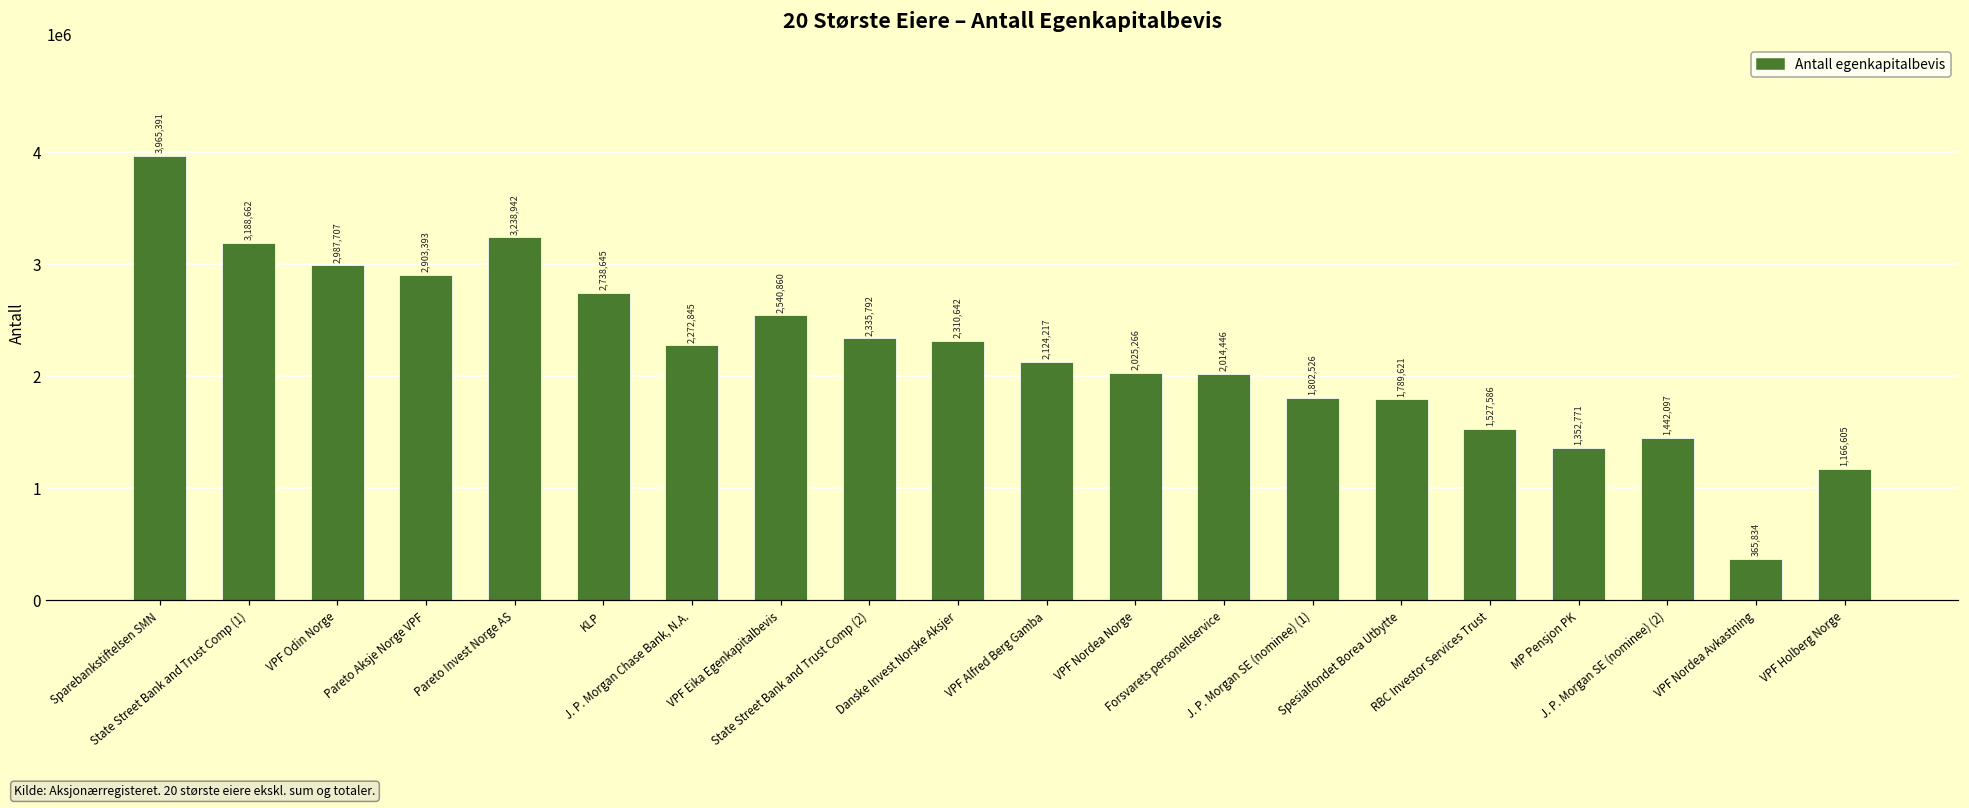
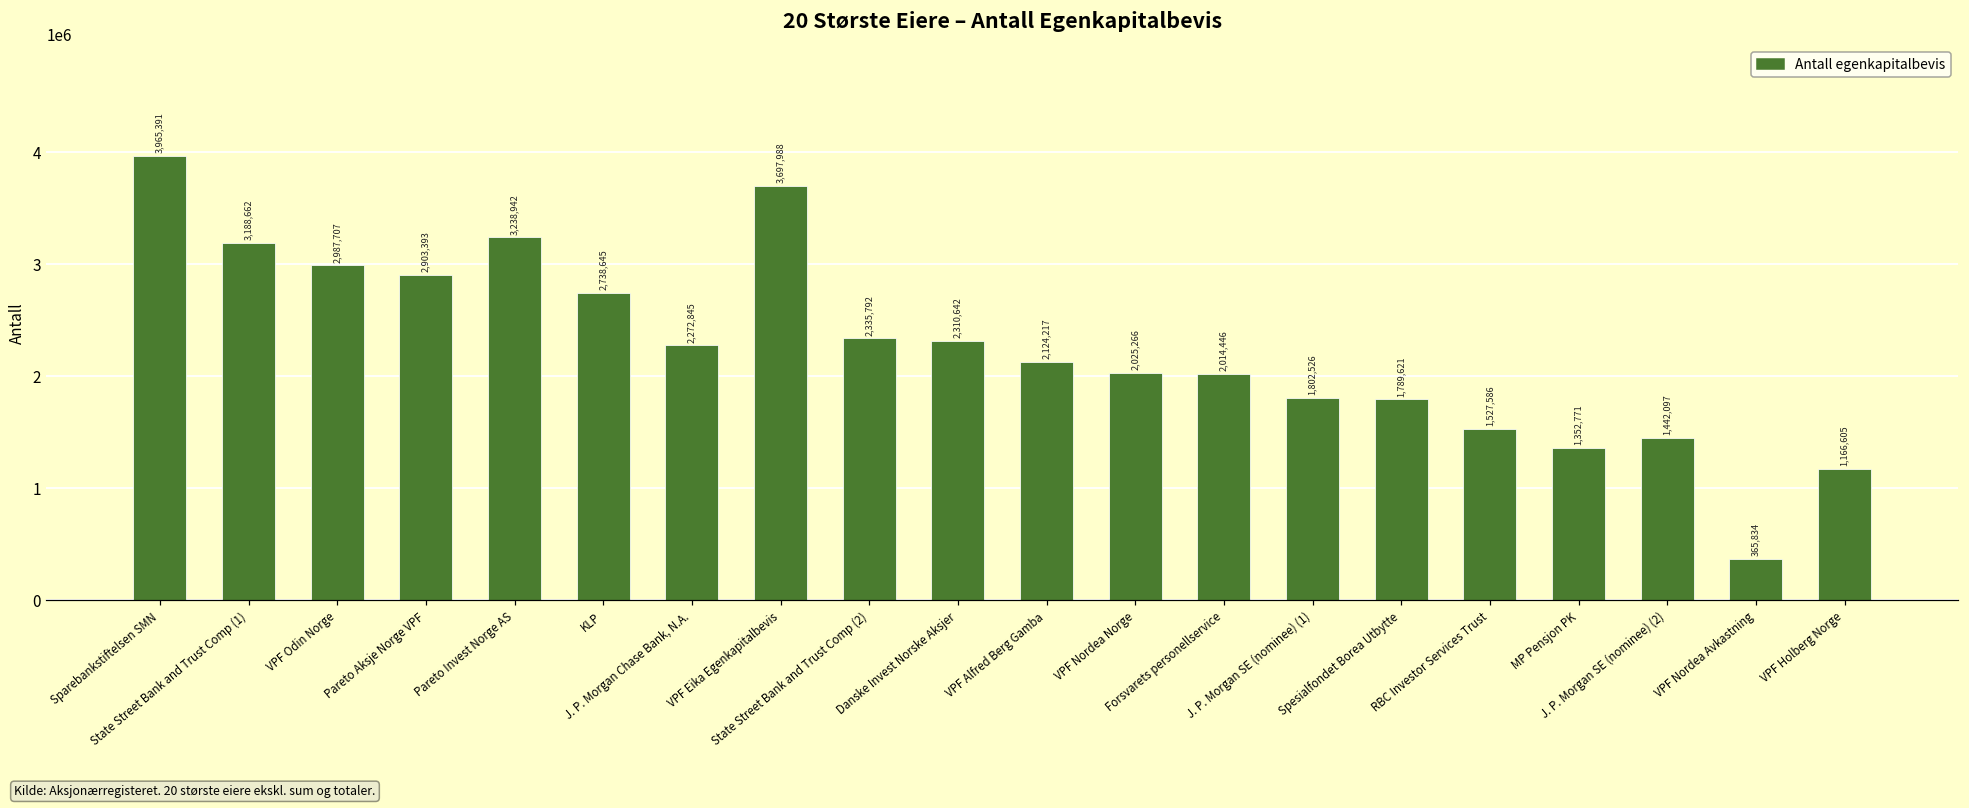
  {
    "Sparebankstiftelsen SMN": "3,965,391",
    "State Street Bank and Trust Comp (1)": "3,188,662",
    "VPF Odin Norge": "2,987,707",
    "Pareto Aksje Norge VPF": "2,903,393",
    "Pareto Invest Norge AS": "3,238,942",
    "KLP": "2,738,645",
    "J. P. Morgan Chase Bank, N.A.": "2,272,845",
-   "VPF Eika Egenkapitalbevis": "2,540,860",
+   "VPF Eika Egenkapitalbevis": "3,697,988",
    "State Street Bank and Trust Comp (2)": "2,335,792",
    "Danske Invest Norske Aksjer": "2,310,642",
    "VPF Alfred Berg Gamba": "2,124,217",
    "VPF Nordea Norge": "2,025,266",
    "Forsvarets personellservice": "2,014,446",
    "J. P. Morgan SE (nominee) (1)": "1,802,526",
    "Spesialfondet Borea Utbytte": "1,789,621",
    "RBC Investor Services Trust": "1,527,586",
    "MP Pensjon PK": "1,352,771",
    "J. P. Morgan SE (nominee) (2)": "1,442,097",
    "VPF Nordea Avkastning": "365,834",
    "VPF Holberg Norge": "1,166,605"
  }
